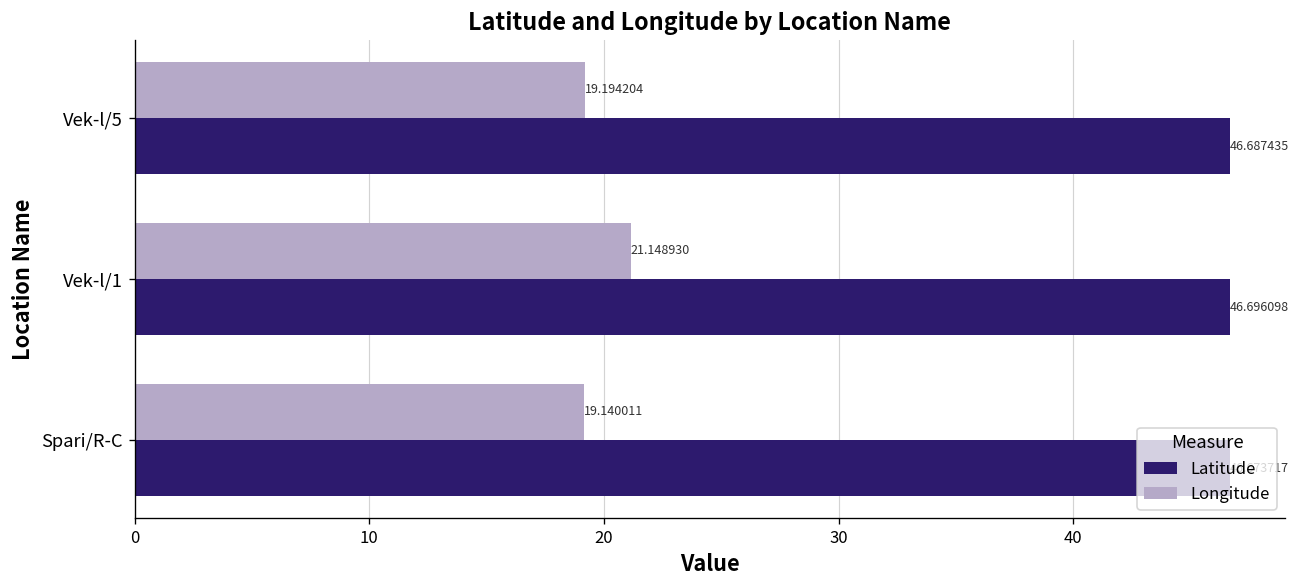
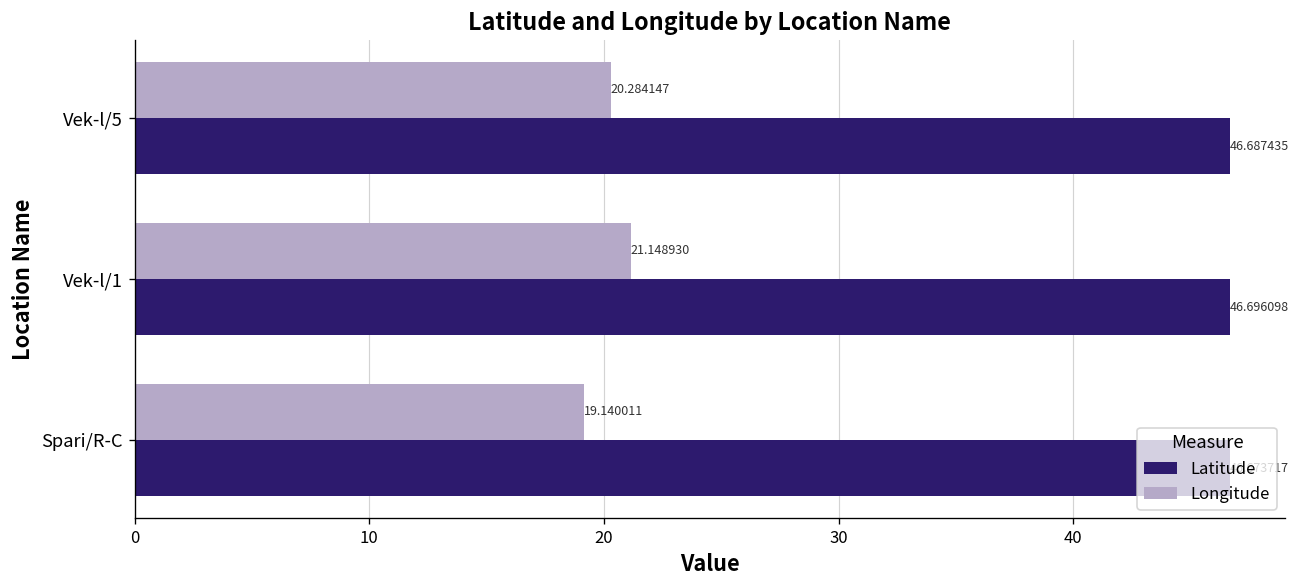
  {
    "Latitude": {
      "Vek-l/5": 46.687435,
      "Vek-l/1": 46.696098
    },
    "Longitude": {
-     "Vek-l/5": 19.194204,
+     "Vek-l/5": 20.284147,
      "Vek-l/1": 21.148930,
      "Spari/R-C": 19.140011
    }
  }
